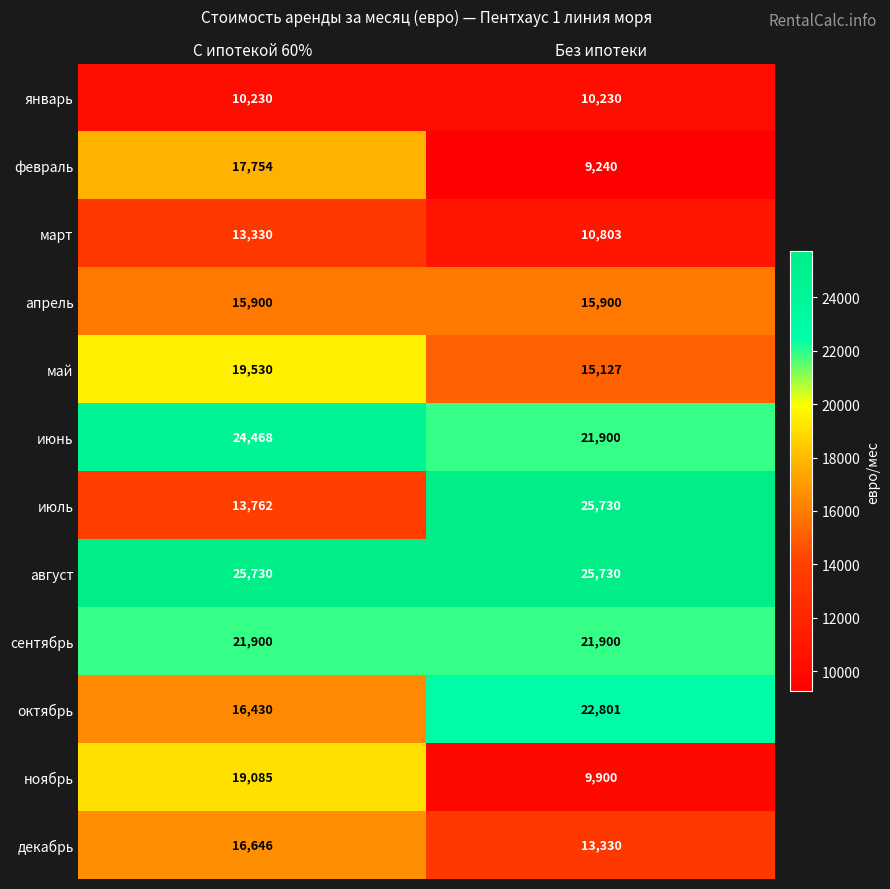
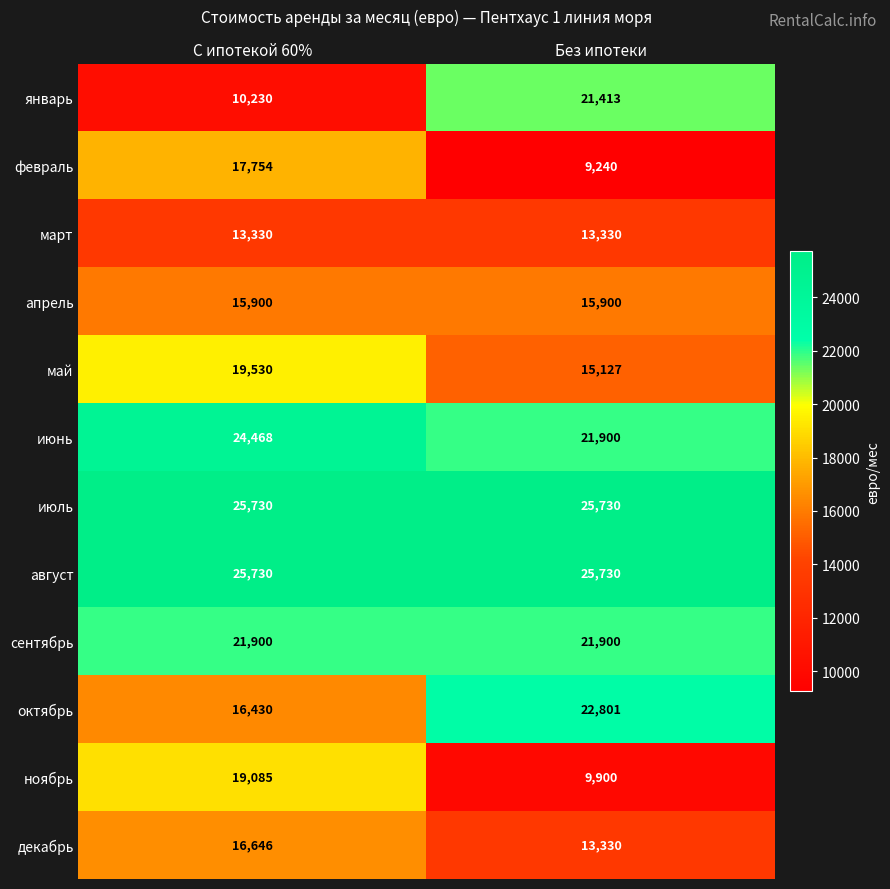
  {
    "январь": {
      "С ипотекой 60%": "10,230",
-     "Без ипотеки": "10,230"
+     "Без ипотеки": "21,413"
    },
    "февраль": {
      "С ипотекой 60%": "17,754",
      "Без ипотеки": "9,240"
    },
    "март": {
      "С ипотекой 60%": "13,330",
-     "Без ипотеки": "10,803"
+     "Без ипотеки": "13,330"
    },
    "апрель": {
      "С ипотекой 60%": "15,900",
      "Без ипотеки": "15,900"
    },
    "май": {
      "С ипотекой 60%": "19,530",
      "Без ипотеки": "15,127"
    },
    "июнь": {
      "С ипотекой 60%": "24,468",
      "Без ипотеки": "21,900"
    },
    "июль": {
-     "С ипотекой 60%": "13,762",
+     "С ипотекой 60%": "25,730",
      "Без ипотеки": "25,730"
    },
    "август": {
      "С ипотекой 60%": "25,730",
      "Без ипотеки": "25,730"
    },
    "сентябрь": {
      "С ипотекой 60%": "21,900",
      "Без ипотеки": "21,900"
    },
    "октябрь": {
      "С ипотекой 60%": "16,430",
      "Без ипотеки": "22,801"
    },
    "ноябрь": {
      "С ипотекой 60%": "19,085",
      "Без ипотеки": "9,900"
    },
    "декабрь": {
      "С ипотекой 60%": "16,646",
      "Без ипотеки": "13,330"
    }
  }
